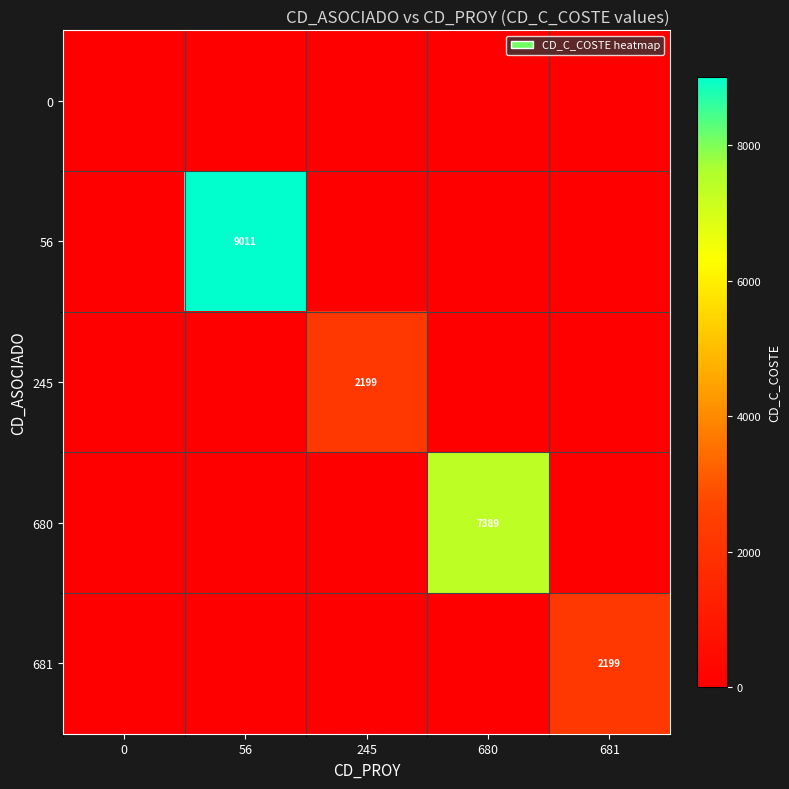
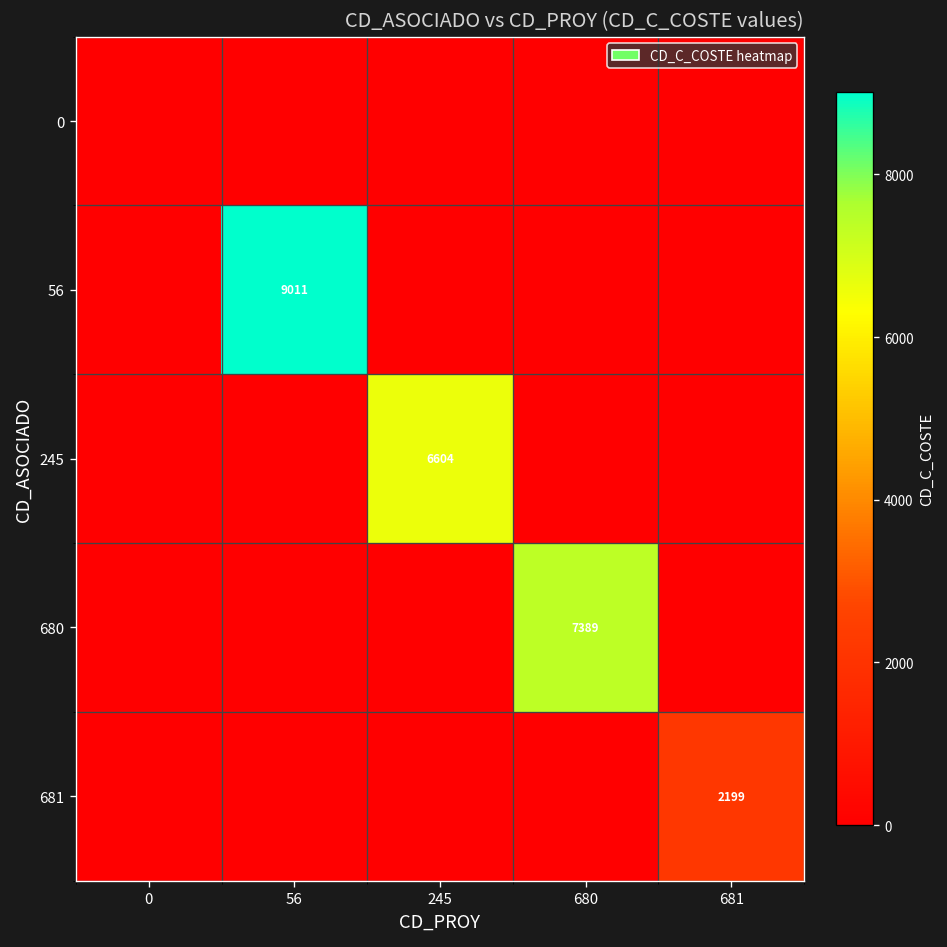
  {
    "56": {
      "56": 9011
    },
    "245": {
-     "245": 2199
+     "245": 6604
    },
    "680": {
      "680": 7389
    },
    "681": {
      "681": 2199
    }
  }
